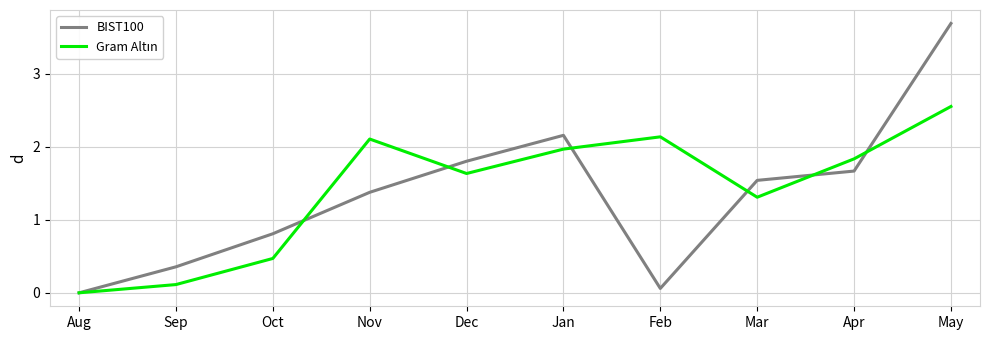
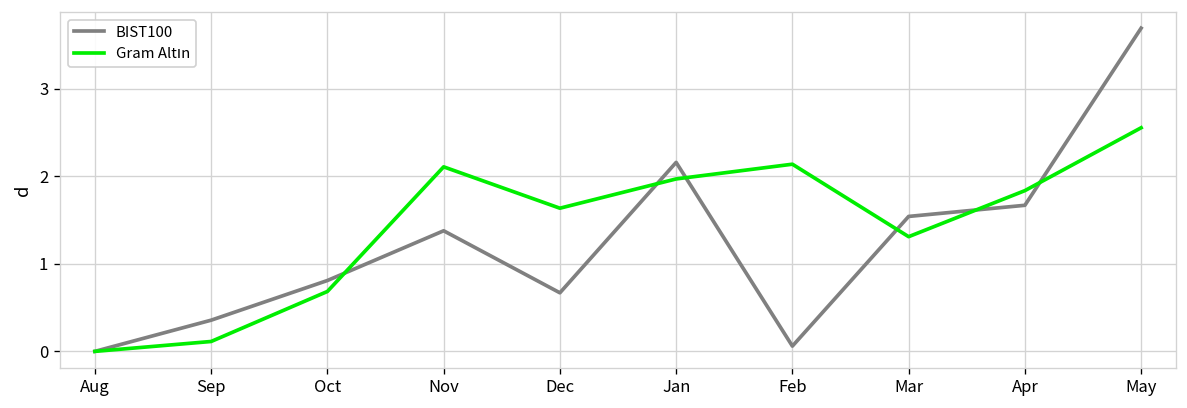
  {
    "BIST100": {
      "Sep": 0.4,
      "Oct": 0.8,
      "Nov": 1.4,
-     "Dec": 1.8,
+     "Dec": 0.7,
      "Jan": 2.2,
      "Feb": 0.1,
      "Mar": 1.5,
      "Apr": 1.7,
      "May": 3.7
    },
    "Gram Altın": {
      "Sep": 0.1,
-     "Oct": 0.5,
+     "Oct": 0.7,
      "Nov": 2.1,
      "Dec": 1.6,
      "Jan": 2.0,
      "Feb": 2.1,
      "Mar": 1.3,
      "Apr": 1.8,
      "May": 2.6
    }
  }
